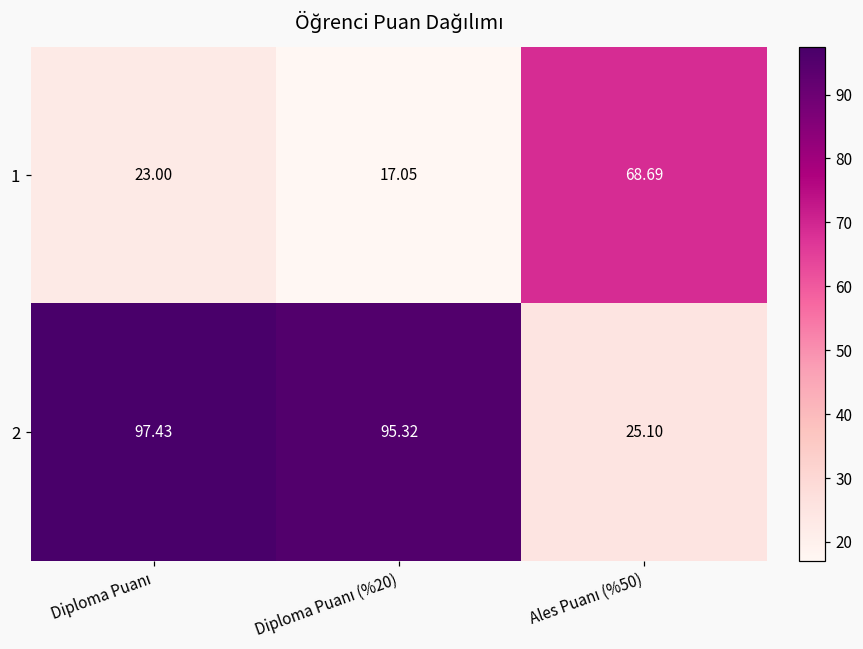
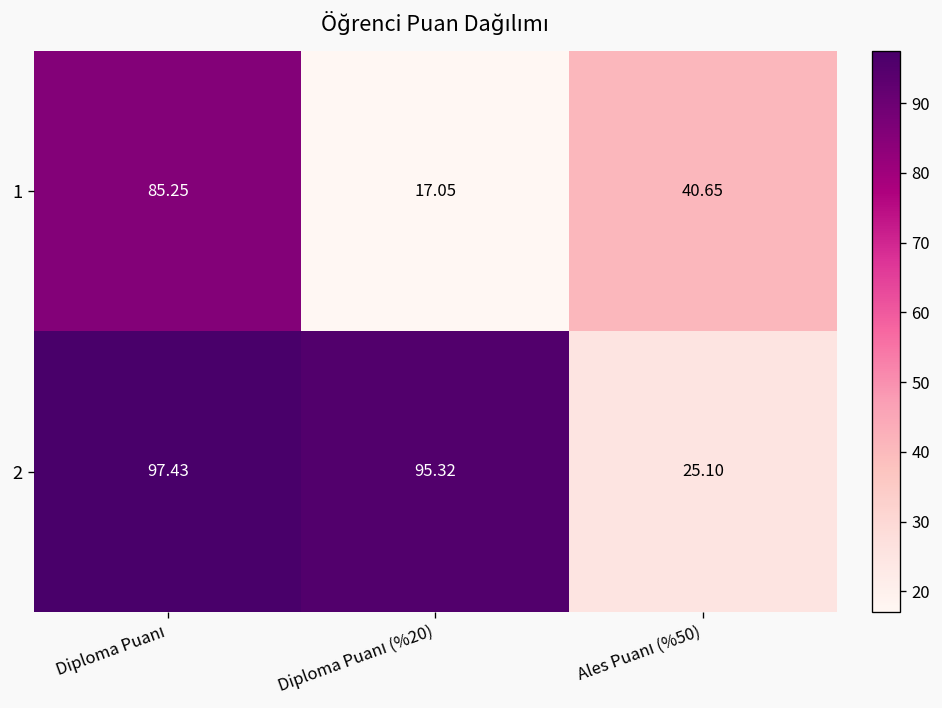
  {
    "1": {
-     "Diploma Puanı": 23.00,
+     "Diploma Puanı": 85.25,
      "Diploma Puanı (%20)": 17.05,
-     "Ales Puanı (%50)": 68.69
+     "Ales Puanı (%50)": 40.65
    },
    "2": {
      "Diploma Puanı": 97.43,
      "Diploma Puanı (%20)": 95.32,
      "Ales Puanı (%50)": 25.10
    }
  }
